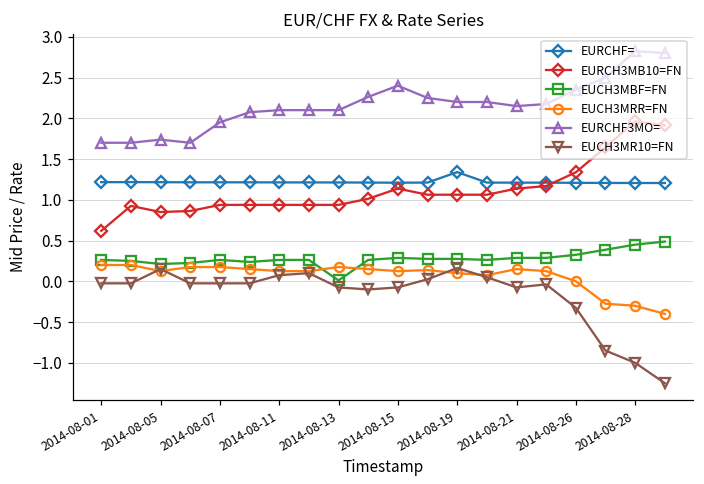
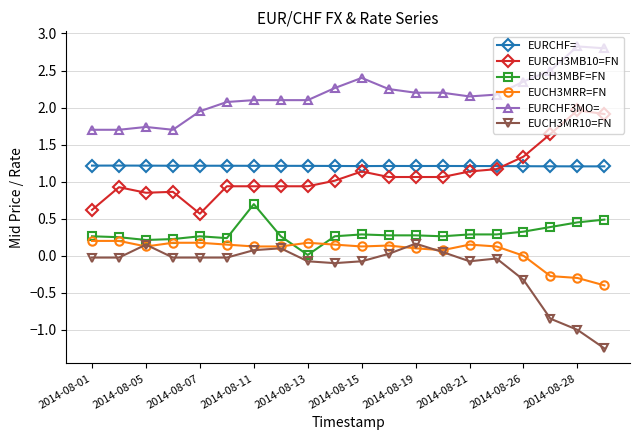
  {
    "EURCHF=": {
      "2014-08-01": 1.2,
      "2014-08-05": 1.2,
      "2014-08-07": 1.2,
      "2014-08-11": 1.2,
      "2014-08-13": 1.2,
      "2014-08-15": 1.2,
-     "2014-08-19": 1.3,
+     "2014-08-19": 1.2,
      "2014-08-21": 1.2,
      "2014-08-26": 1.2,
      "2014-08-28": 1.2
    },
    "EURCH3MB10=FN": {
      "2014-08-01": 0.6,
      "2014-08-05": 0.9,
-     "2014-08-07": 0.9,
+     "2014-08-07": 0.6,
      "2014-08-11": 0.9,
      "2014-08-13": 0.9,
      "2014-08-15": 1.1,
      "2014-08-19": 1.1,
      "2014-08-21": 1.1,
      "2014-08-26": 1.3
    },
    "EUCH3MBF=FN": {
      "2014-08-01": 0.3,
      "2014-08-05": 0.2,
      "2014-08-07": 0.3,
-     "2014-08-11": 0.3,
+     "2014-08-11": 0.7,
      "2014-08-13": 0.0,
      "2014-08-15": 0.3,
      "2014-08-19": 0.3,
      "2014-08-21": 0.3,
      "2014-08-26": 0.3,
      "2014-08-28": 0.5
    },
    "EUCH3MRR=FN": {
      "2014-08-01": 0.2,
      "2014-08-07": 0.2,
      "2014-08-11": 0.1,
      "2014-08-13": 0.2,
      "2014-08-15": 0.1,
      "2014-08-19": 0.1,
      "2014-08-21": 0.2,
      "2014-08-26": 0.0,
      "2014-08-28": -0.3
    },
    "EURCHF3MO=": {
      "2014-08-01": 1.7,
      "2014-08-05": 1.7,
      "2014-08-07": 2.0,
      "2014-08-11": 2.1,
      "2014-08-13": 2.1,
      "2014-08-15": 2.4,
      "2014-08-19": 2.2,
      "2014-08-21": 2.2
    },
    "EUCH3MR10=FN": {
      "2014-08-01": 0.0,
      "2014-08-07": 0.0,
      "2014-08-11": 0.1,
      "2014-08-13": -0.1,
      "2014-08-15": -0.1,
      "2014-08-19": 0.2,
      "2014-08-21": -0.1,
      "2014-08-26": -0.3,
      "2014-08-28": -1.0
    }
  }
